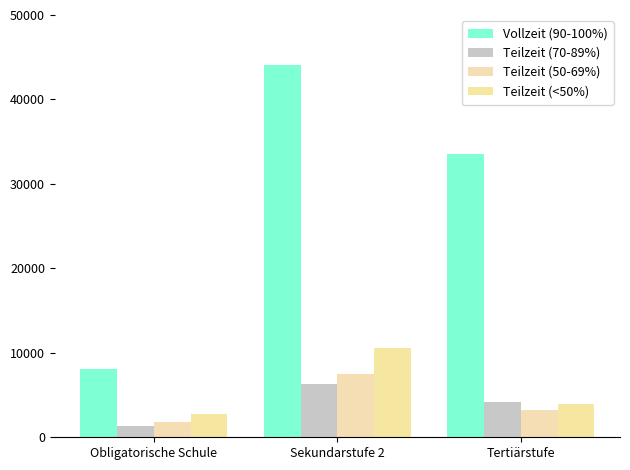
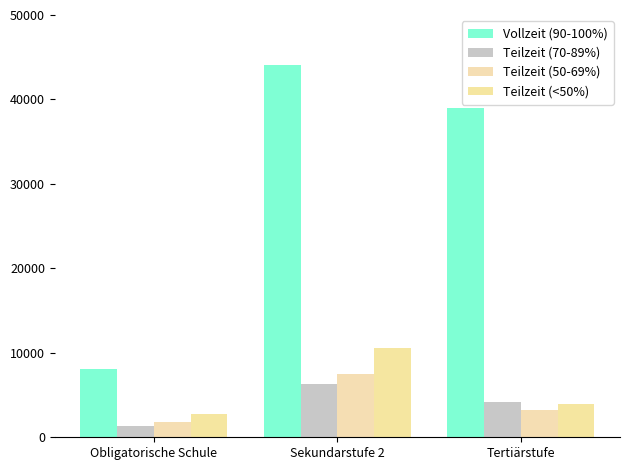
  {
    "Vollzeit (90-100%)": {
      "Obligatorische Schule": 8000,
      "Sekundarstufe 2": 44000,
-     "Tertiärstufe": 34000
+     "Tertiärstufe": 39000
    }
  }
